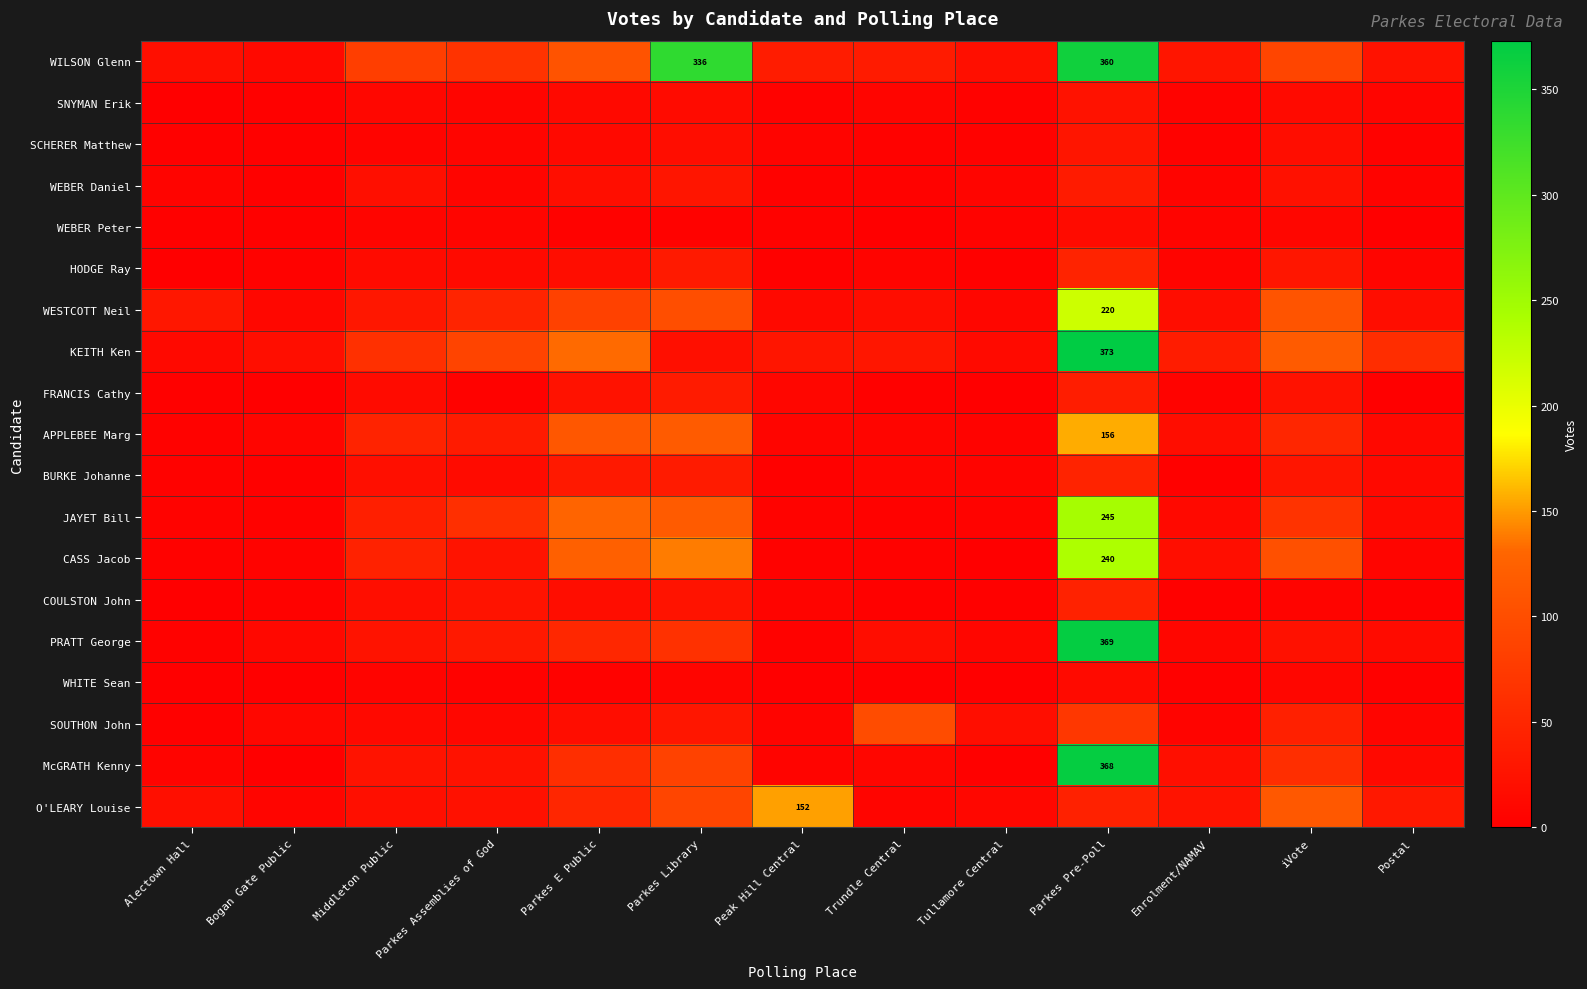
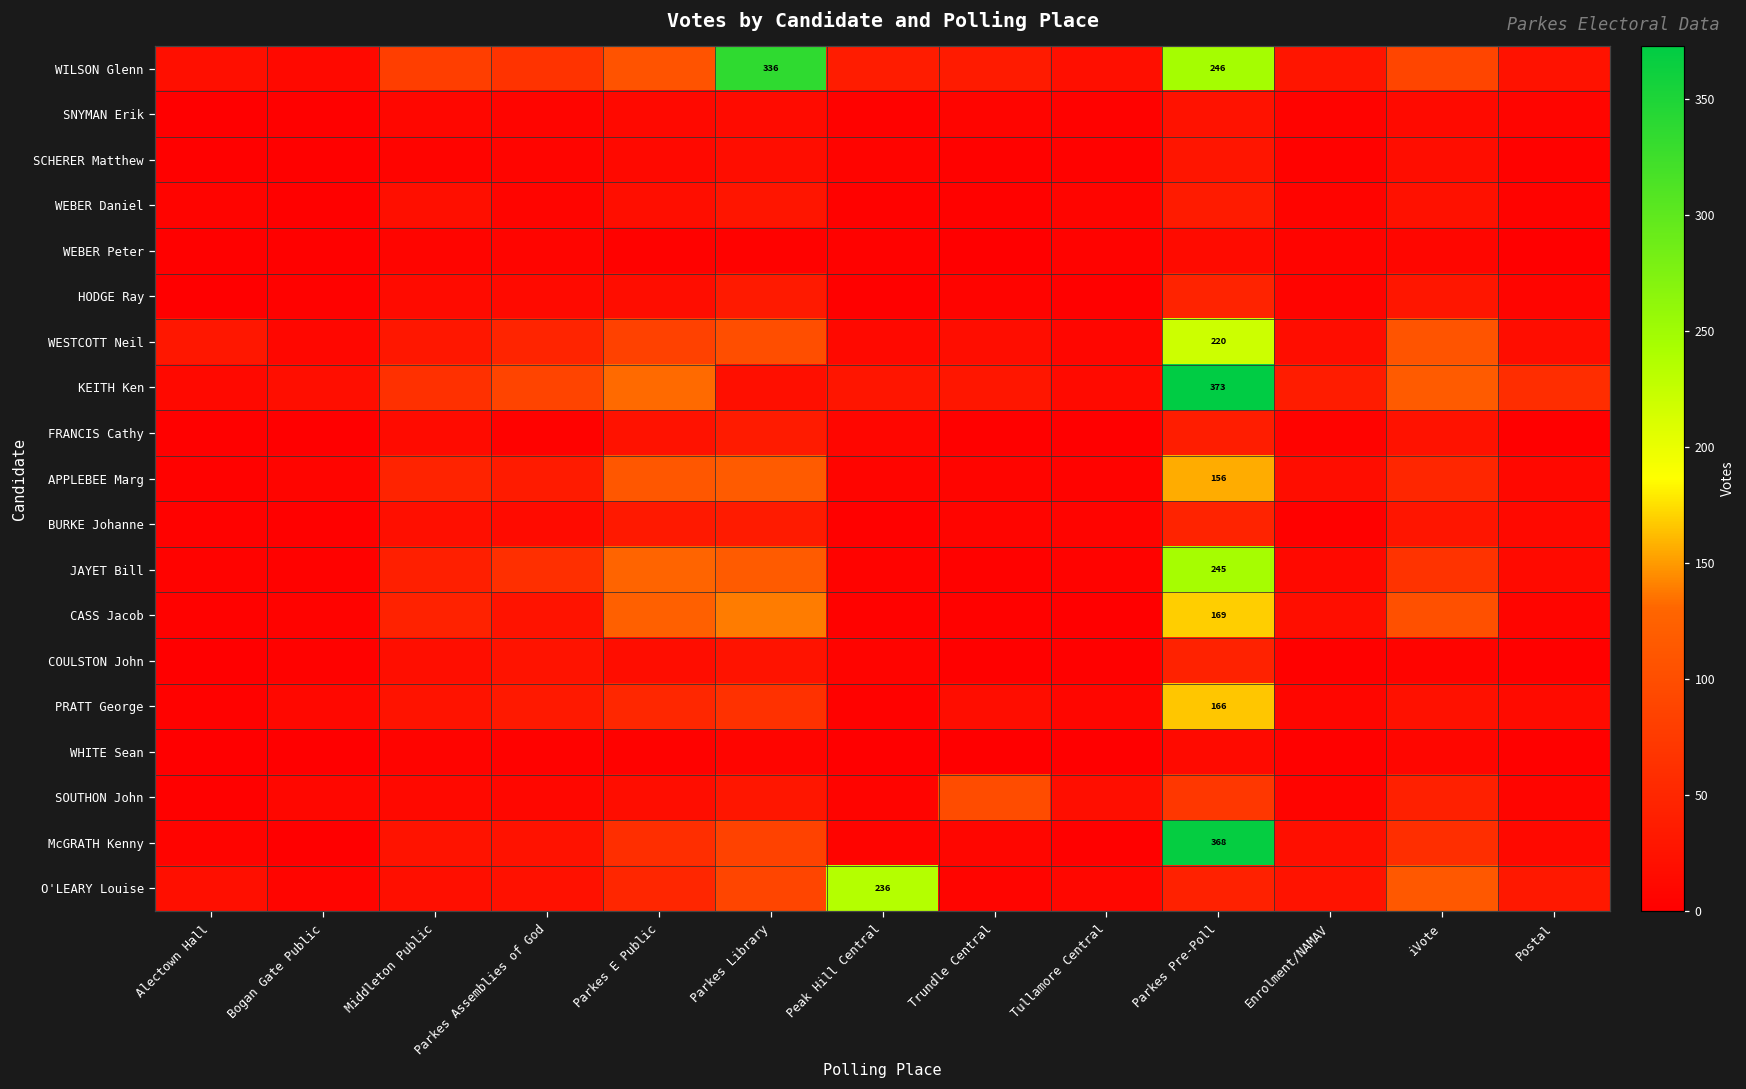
  {
    "WILSON Glenn": {
      "Parkes Library": 336,
-     "Parkes Pre-Poll": 360
+     "Parkes Pre-Poll": 246
    },
    "WESTCOTT Neil": {
      "Parkes Pre-Poll": 220
    },
    "KEITH Ken": {
      "Parkes Pre-Poll": 373
    },
    "APPLEBEE Marg": {
      "Parkes Pre-Poll": 156
    },
    "JAYET Bill": {
      "Parkes Pre-Poll": 245
    },
    "CASS Jacob": {
-     "Parkes Pre-Poll": 240
+     "Parkes Pre-Poll": 169
    },
    "PRATT George": {
-     "Parkes Pre-Poll": 369
+     "Parkes Pre-Poll": 166
    },
    "McGRATH Kenny": {
      "Parkes Pre-Poll": 368
    },
    "O'LEARY Louise": {
-     "Peak Hill Central": 152
+     "Peak Hill Central": 236
    }
  }
